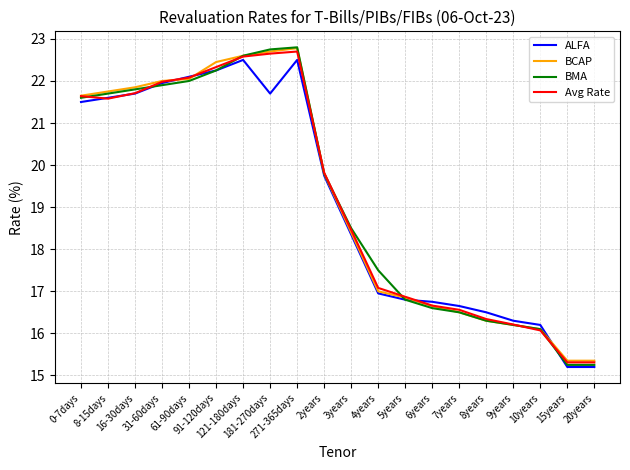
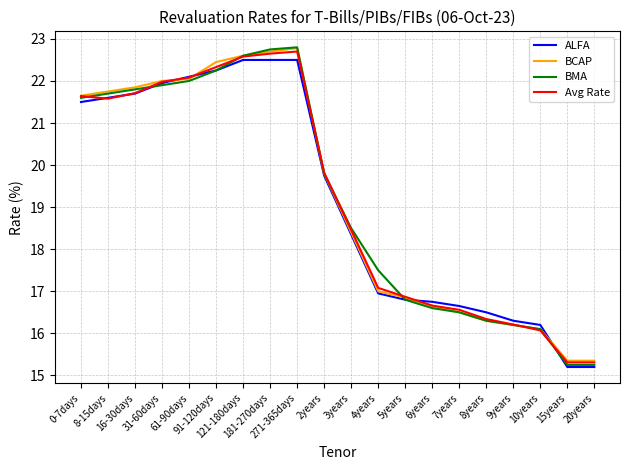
  {
    "ALFA": {
      "0-7days": 21.5,
      "121-180days": 22.5,
-     "181-270days": 21.7,
+     "181-270days": 22.5,
      "271-365days": 22.5,
      "6years": 16.8,
      "7years": 16.7,
      "8years": 16.5,
      "9years": 16.3,
      "10years": 16.2
    },
    "BCAP": {
      "91-120days": 22.5
    },
    "BMA": {
      "4years": 17.5
    },
    "Avg Rate": {
      "91-120days": 22.3,
      "271-365days": 22.7,
      "4years": 17.1
    }
  }
